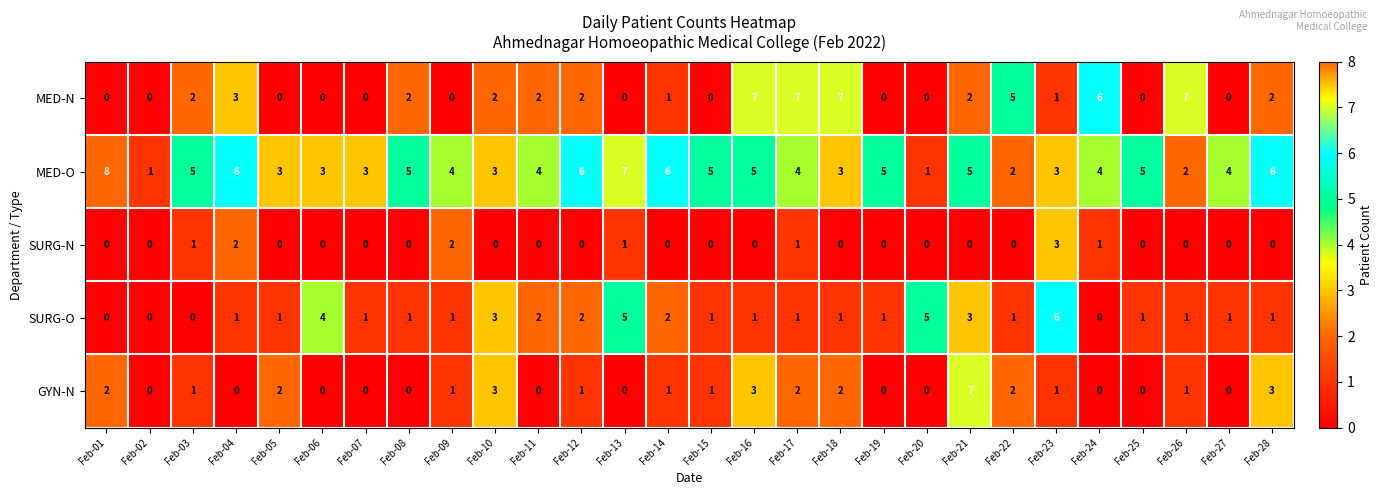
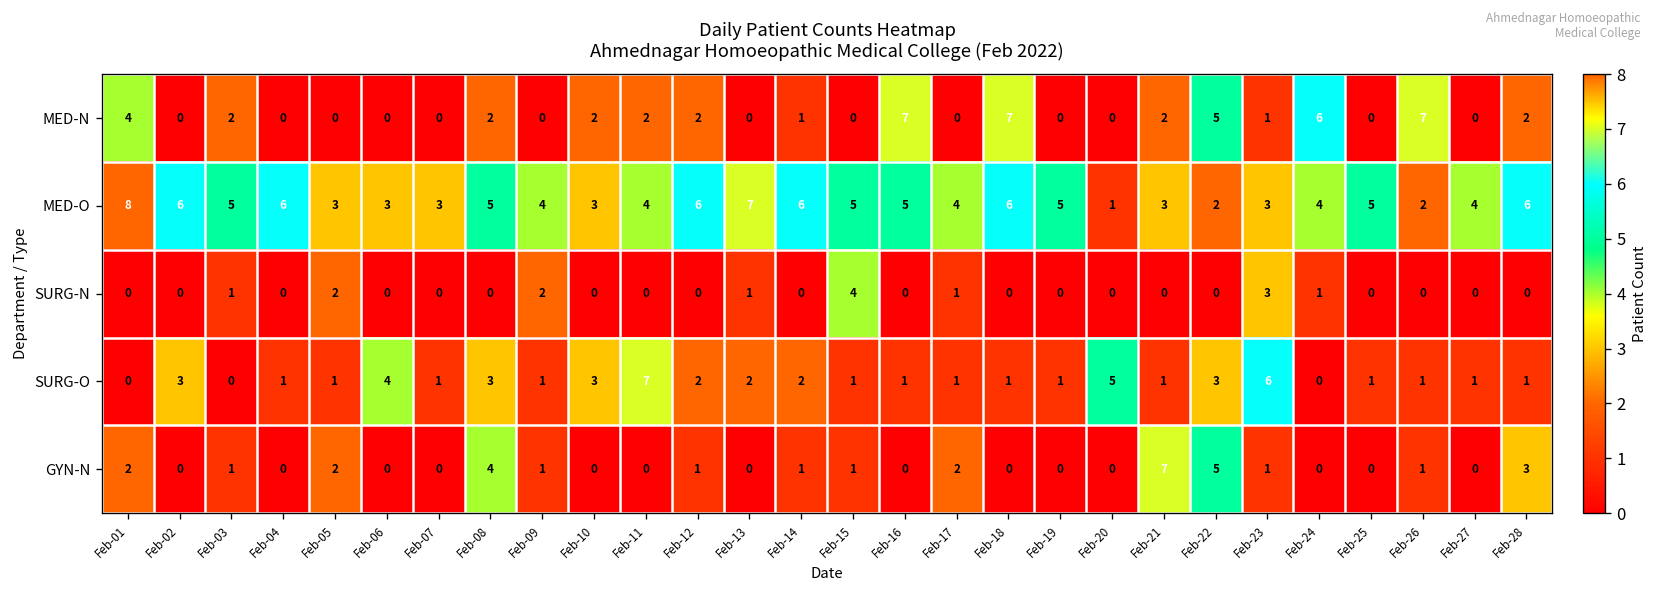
  {
    "MED-N": {
-     "Feb-01": 0,
+     "Feb-01": 4,
      "Feb-02": 0,
      "Feb-03": 2,
-     "Feb-04": 3,
+     "Feb-04": 0,
      "Feb-05": 0,
      "Feb-06": 0,
      "Feb-07": 0,
      "Feb-08": 2,
      "Feb-09": 0,
      "Feb-10": 2,
      "Feb-11": 2,
      "Feb-12": 2,
      "Feb-13": 0,
      "Feb-14": 1,
      "Feb-15": 0,
      "Feb-16": 7,
-     "Feb-17": 7,
+     "Feb-17": 0,
      "Feb-18": 7,
      "Feb-19": 0,
      "Feb-20": 0,
      "Feb-21": 2,
      "Feb-22": 5,
      "Feb-23": 1,
      "Feb-24": 6,
      "Feb-25": 0,
      "Feb-26": 7,
      "Feb-27": 0,
      "Feb-28": 2
    },
    "MED-O": {
      "Feb-01": 8,
-     "Feb-02": 1,
+     "Feb-02": 6,
      "Feb-03": 5,
      "Feb-04": 6,
      "Feb-05": 3,
      "Feb-06": 3,
      "Feb-07": 3,
      "Feb-08": 5,
      "Feb-09": 4,
      "Feb-10": 3,
      "Feb-11": 4,
      "Feb-12": 6,
      "Feb-13": 7,
      "Feb-14": 6,
      "Feb-15": 5,
      "Feb-16": 5,
      "Feb-17": 4,
-     "Feb-18": 3,
+     "Feb-18": 6,
      "Feb-19": 5,
      "Feb-20": 1,
-     "Feb-21": 5,
+     "Feb-21": 3,
      "Feb-22": 2,
      "Feb-23": 3,
      "Feb-24": 4,
      "Feb-25": 5,
      "Feb-26": 2,
      "Feb-27": 4,
      "Feb-28": 6
    },
    "SURG-N": {
      "Feb-01": 0,
      "Feb-02": 0,
      "Feb-03": 1,
-     "Feb-04": 2,
-     "Feb-05": 0,
+     "Feb-04": 0,
+     "Feb-05": 2,
      "Feb-06": 0,
      "Feb-07": 0,
      "Feb-08": 0,
      "Feb-09": 2,
      "Feb-10": 0,
      "Feb-11": 0,
      "Feb-12": 0,
      "Feb-13": 1,
      "Feb-14": 0,
-     "Feb-15": 0,
+     "Feb-15": 4,
      "Feb-16": 0,
      "Feb-17": 1,
      "Feb-18": 0,
      "Feb-19": 0,
      "Feb-20": 0,
      "Feb-21": 0,
      "Feb-22": 0,
      "Feb-23": 3,
      "Feb-24": 1,
      "Feb-25": 0,
      "Feb-26": 0,
      "Feb-27": 0,
      "Feb-28": 0
    },
    "SURG-O": {
      "Feb-01": 0,
-     "Feb-02": 0,
+     "Feb-02": 3,
      "Feb-03": 0,
      "Feb-04": 1,
      "Feb-05": 1,
      "Feb-06": 4,
      "Feb-07": 1,
-     "Feb-08": 1,
+     "Feb-08": 3,
      "Feb-09": 1,
      "Feb-10": 3,
-     "Feb-11": 2,
+     "Feb-11": 7,
      "Feb-12": 2,
-     "Feb-13": 5,
+     "Feb-13": 2,
      "Feb-14": 2,
      "Feb-15": 1,
      "Feb-16": 1,
      "Feb-17": 1,
      "Feb-18": 1,
      "Feb-19": 1,
      "Feb-20": 5,
-     "Feb-21": 3,
-     "Feb-22": 1,
+     "Feb-21": 1,
+     "Feb-22": 3,
      "Feb-23": 6,
      "Feb-24": 0,
      "Feb-25": 1,
      "Feb-26": 1,
      "Feb-27": 1,
      "Feb-28": 1
    },
    "GYN-N": {
      "Feb-01": 2,
      "Feb-02": 0,
      "Feb-03": 1,
      "Feb-04": 0,
      "Feb-05": 2,
      "Feb-06": 0,
      "Feb-07": 0,
-     "Feb-08": 0,
+     "Feb-08": 4,
      "Feb-09": 1,
-     "Feb-10": 3,
+     "Feb-10": 0,
      "Feb-11": 0,
      "Feb-12": 1,
      "Feb-13": 0,
      "Feb-14": 1,
      "Feb-15": 1,
-     "Feb-16": 3,
+     "Feb-16": 0,
      "Feb-17": 2,
-     "Feb-18": 2,
+     "Feb-18": 0,
      "Feb-19": 0,
      "Feb-20": 0,
      "Feb-21": 7,
-     "Feb-22": 2,
+     "Feb-22": 5,
      "Feb-23": 1,
      "Feb-24": 0,
      "Feb-25": 0,
      "Feb-26": 1,
      "Feb-27": 0,
      "Feb-28": 3
    }
  }
